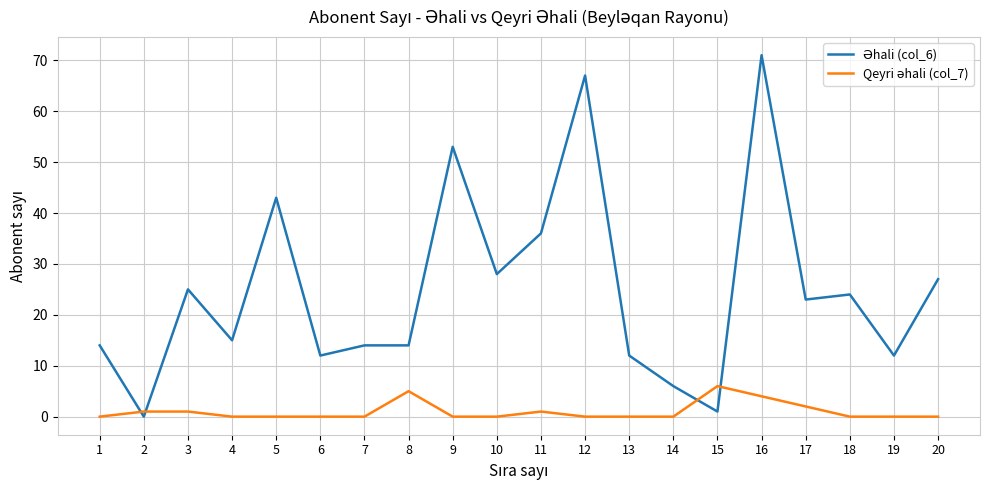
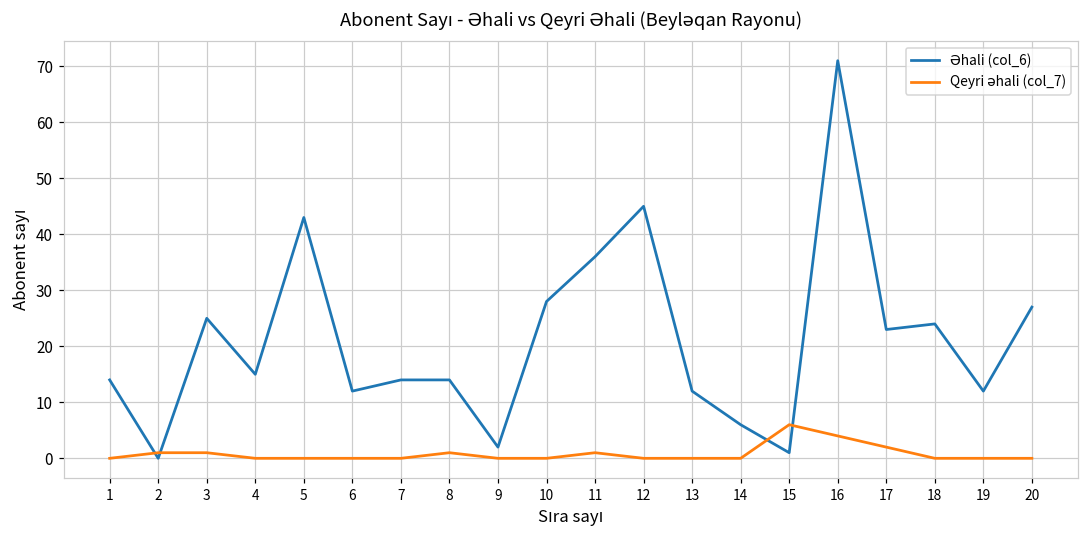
  {
    "Əhali (col_6)": {
      "1": 14,
      "2": 0,
      "3": 25,
      "4": 15,
      "5": 43,
      "6": 12,
      "7": 14,
      "8": 14,
-     "9": 53,
+     "9": 2,
      "10": 28,
      "11": 36,
-     "12": 67,
+     "12": 45,
      "13": 12,
      "14": 6,
      "15": 1,
      "16": 71,
      "17": 23,
      "18": 24,
      "19": 12,
      "20": 27
    },
    "Qeyri əhali (col_7)": {
      "1": 0,
      "2": 1,
      "3": 1,
      "4": 0,
      "5": 0,
      "6": 0,
      "7": 0,
-     "8": 5,
+     "8": 1,
      "9": 0,
      "10": 0,
      "11": 1,
      "12": 0,
      "13": 0,
      "14": 0,
      "15": 6,
      "16": 4,
      "17": 2,
      "18": 0,
      "19": 0,
      "20": 0
    }
  }
